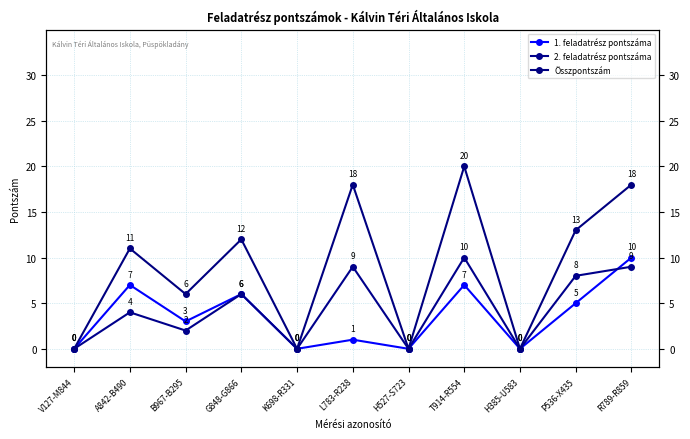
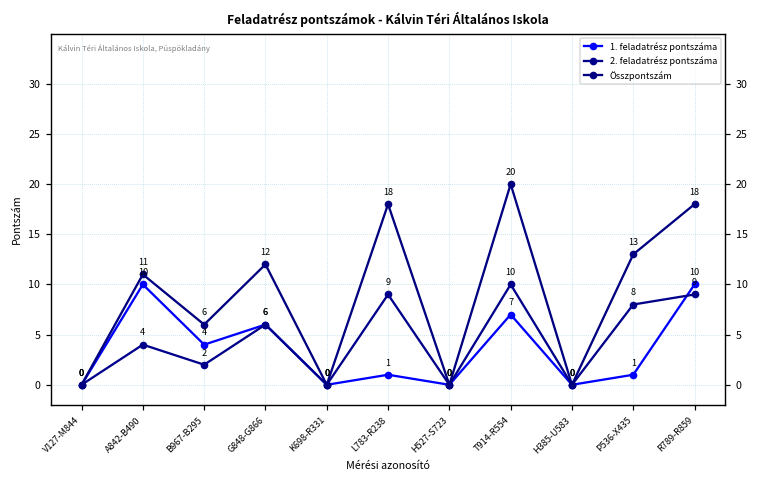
  {
    "1. feladatrész pontszáma": {
-     "A842-B490": 7,
-     "B967-B295": 3,
+     "A842-B490": 10,
+     "B967-B295": 4,
      "L783-R238": 1,
      "T914-R554": 7,
-     "P536-X435": 5,
+     "P536-X435": 1,
      "R789-R859": 10
    }
  }
